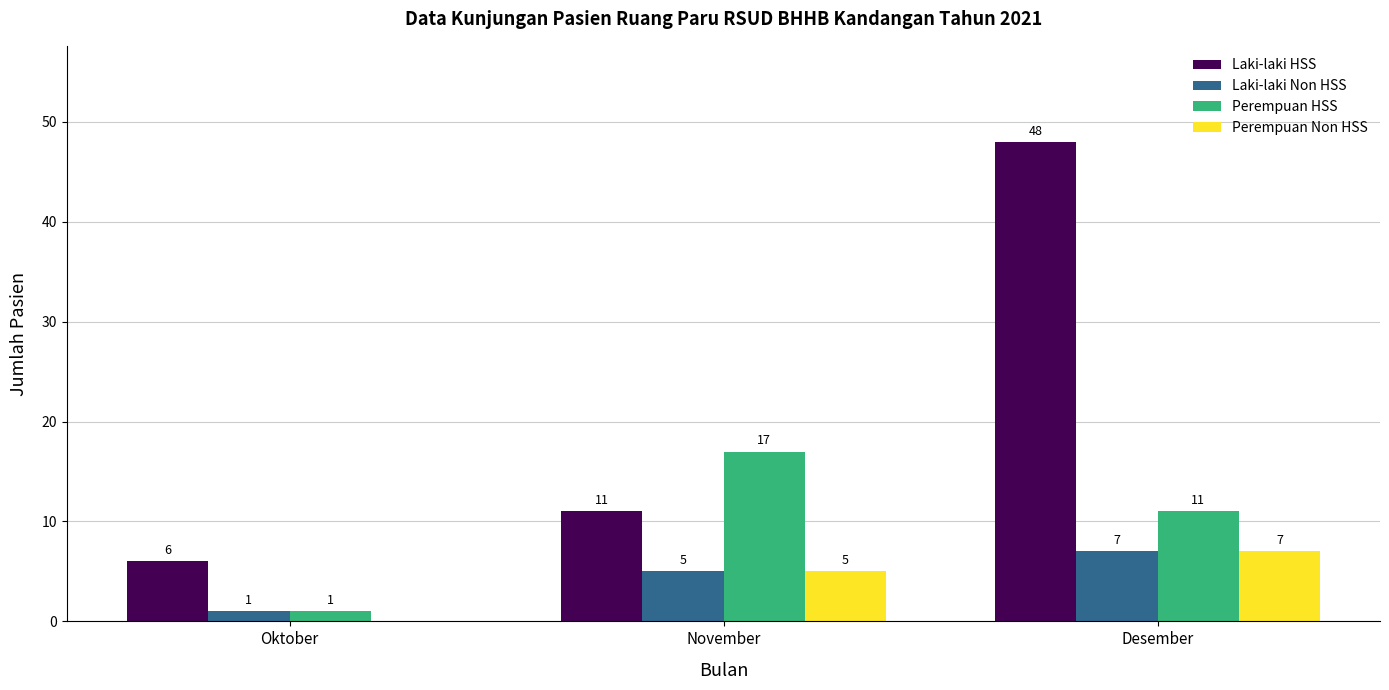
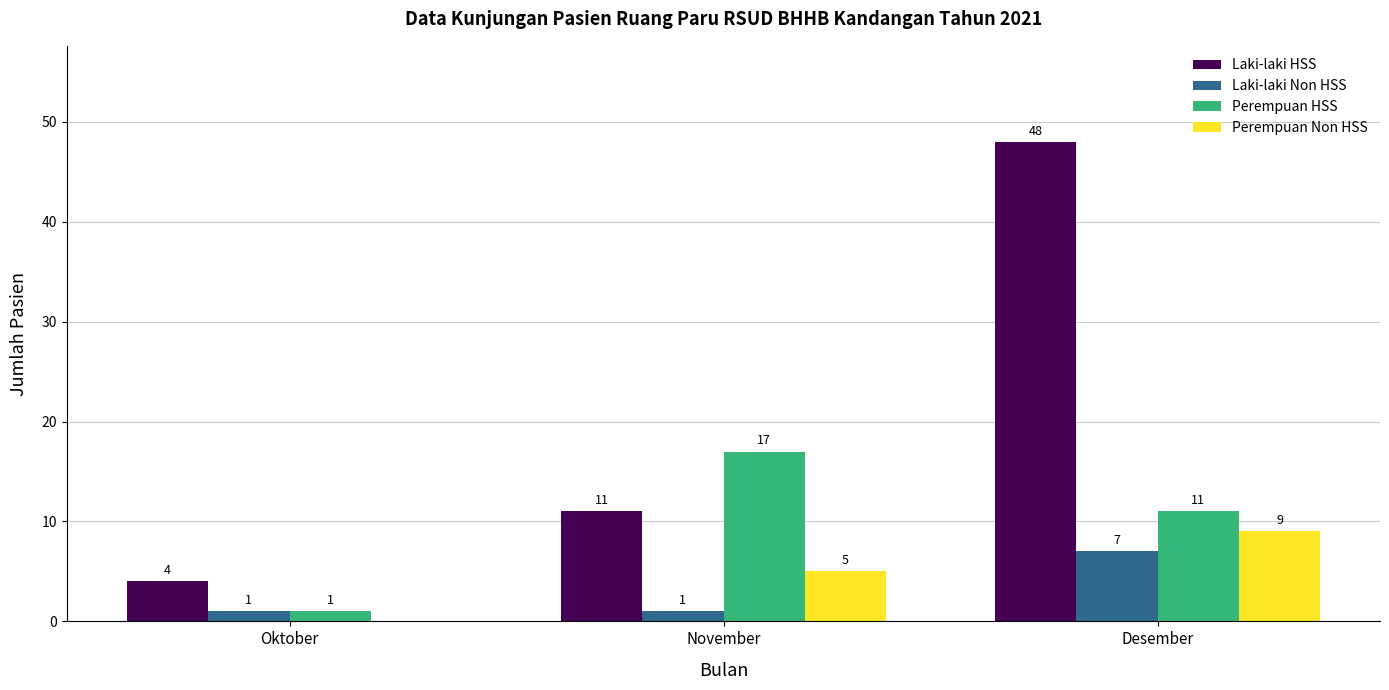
  {
    "Laki-laki HSS": {
-     "Oktober": 6,
+     "Oktober": 4,
      "November": 11,
      "Desember": 48
    },
    "Laki-laki Non HSS": {
      "Oktober": 1,
-     "November": 5,
+     "November": 1,
      "Desember": 7
    },
    "Perempuan HSS": {
      "Oktober": 1,
      "November": 17,
      "Desember": 11
    },
    "Perempuan Non HSS": {
      "November": 5,
-     "Desember": 7
+     "Desember": 9
    }
  }
